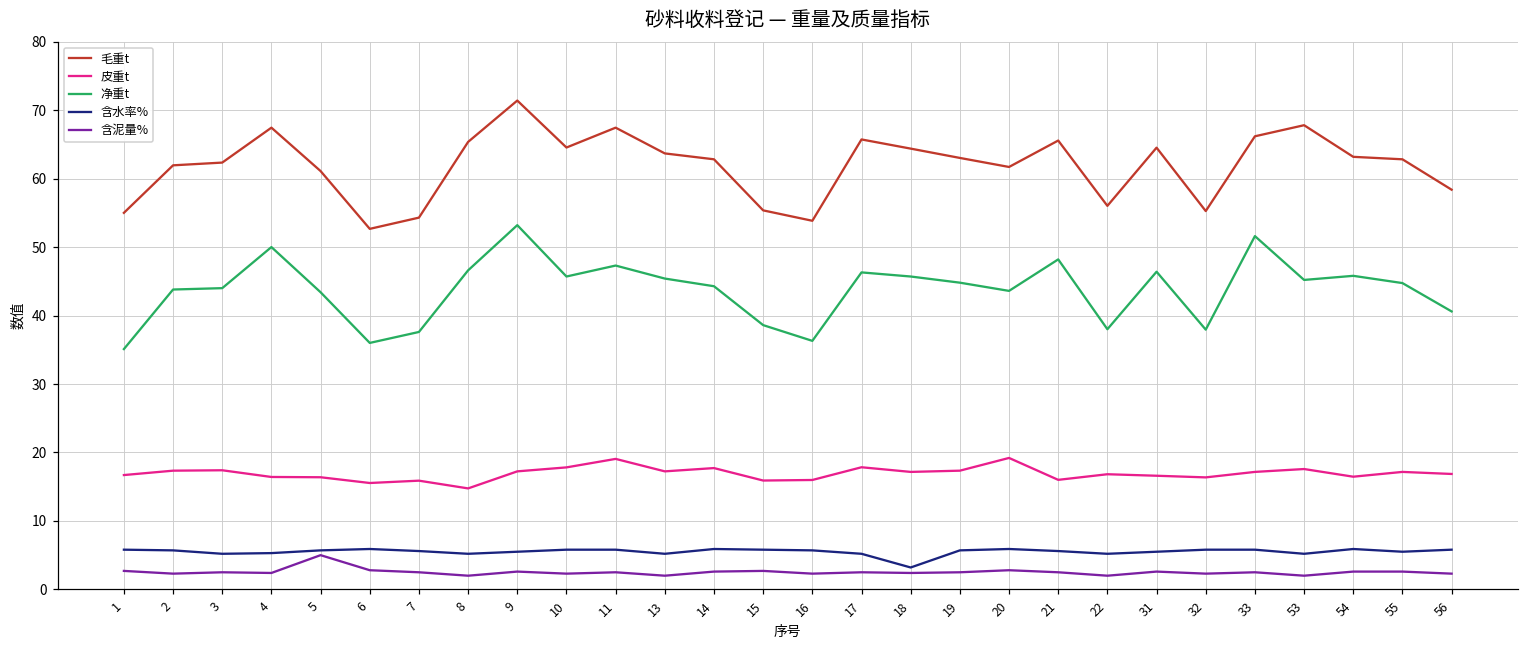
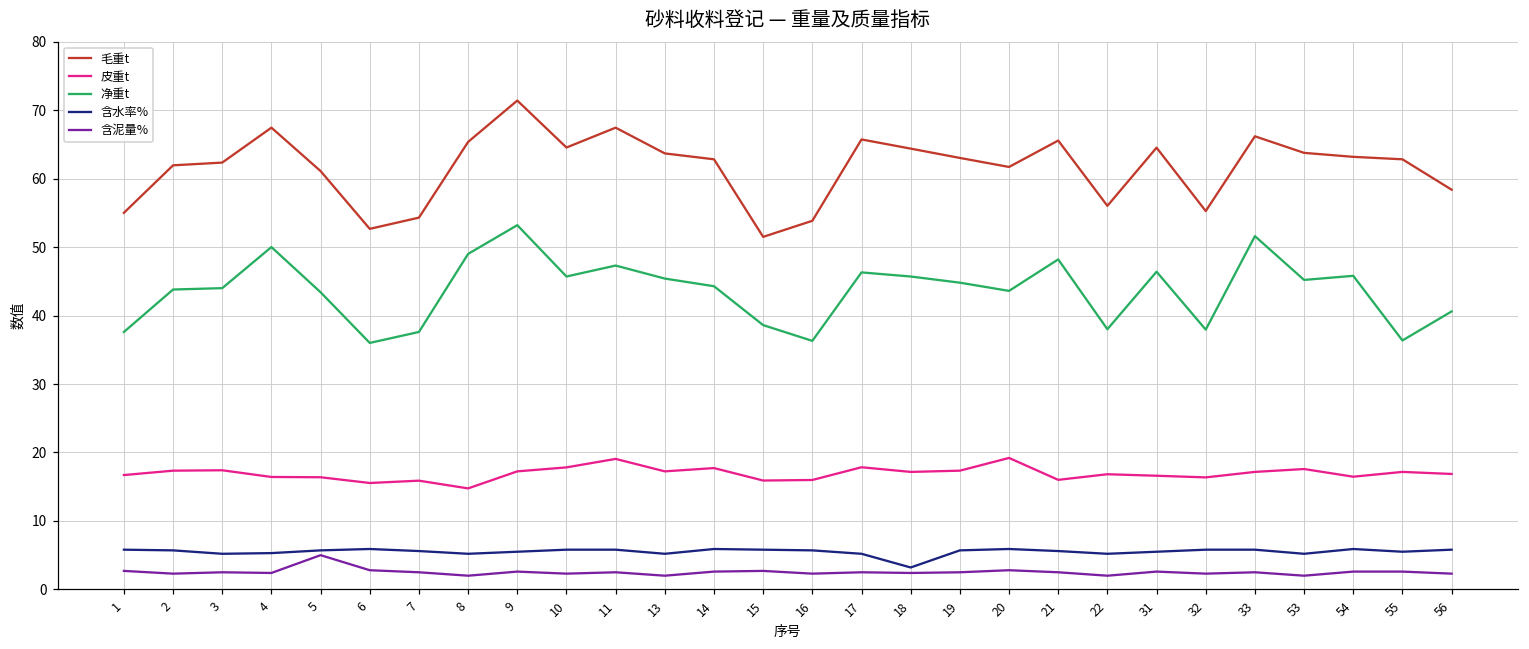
  {
    "毛重t": {
      "1": 55,
      "2": 62,
      "3": 62,
      "4": 67,
      "5": 61,
      "6": 53,
      "7": 54,
      "8": 65,
      "9": 71,
      "10": 65,
      "11": 67,
      "13": 64,
      "14": 63,
-     "15": 55,
+     "15": 51,
      "16": 54,
      "17": 66,
      "18": 64,
      "19": 63,
      "20": 62,
      "21": 66,
      "22": 56,
      "31": 65,
      "32": 55,
      "33": 66,
-     "53": 68,
+     "53": 64,
      "54": 63,
      "55": 63,
      "56": 58
    },
    "皮重t": {
      "1": 17,
      "2": 17,
      "3": 17,
      "4": 16,
      "5": 16,
      "6": 16,
      "7": 16,
      "8": 15,
      "9": 17,
      "10": 18,
      "11": 19,
      "13": 17,
      "14": 18,
      "15": 16,
      "16": 16,
      "17": 18,
      "18": 17,
      "19": 17,
      "20": 19,
      "21": 16,
      "22": 17,
      "31": 17,
      "32": 16,
      "33": 17,
      "53": 18,
      "54": 16,
      "55": 17,
      "56": 17
    },
    "净重t": {
-     "1": 35,
+     "1": 38,
      "2": 44,
      "3": 44,
      "4": 50,
      "5": 43,
      "6": 36,
      "7": 38,
-     "8": 47,
+     "8": 49,
      "9": 53,
      "10": 46,
      "11": 47,
      "13": 45,
      "14": 44,
      "15": 39,
      "16": 36,
      "17": 46,
      "18": 46,
      "19": 45,
      "20": 44,
      "21": 48,
      "22": 38,
      "31": 46,
      "32": 38,
      "33": 52,
      "53": 45,
      "54": 46,
-     "55": 45,
+     "55": 36,
      "56": 41
    },
    "含水率%": {
      "1": 6,
      "2": 6,
      "3": 5,
      "4": 5,
      "5": 6,
      "6": 6,
      "7": 6,
      "8": 5,
      "9": 6,
      "10": 6,
      "11": 6,
      "13": 5,
      "14": 6,
      "15": 6,
      "16": 6,
      "17": 5,
      "18": 3,
      "19": 6,
      "20": 6,
      "21": 6,
      "22": 5,
      "31": 6,
      "32": 6,
      "33": 6,
      "53": 5,
      "54": 6,
      "55": 6,
      "56": 6
    },
    "含泥量%": {
      "1": 3,
      "2": 2,
      "3": 3,
      "4": 2,
      "5": 5,
      "6": 3,
      "7": 3,
      "8": 2,
      "9": 3,
      "10": 2,
      "11": 3,
      "13": 2,
      "14": 3,
      "15": 3,
      "16": 2,
      "17": 3,
      "18": 2,
      "19": 3,
      "20": 3,
      "21": 3,
      "22": 2,
      "31": 3,
      "32": 2,
      "33": 3,
      "53": 2,
      "54": 3,
      "55": 3,
      "56": 2
    }
  }
